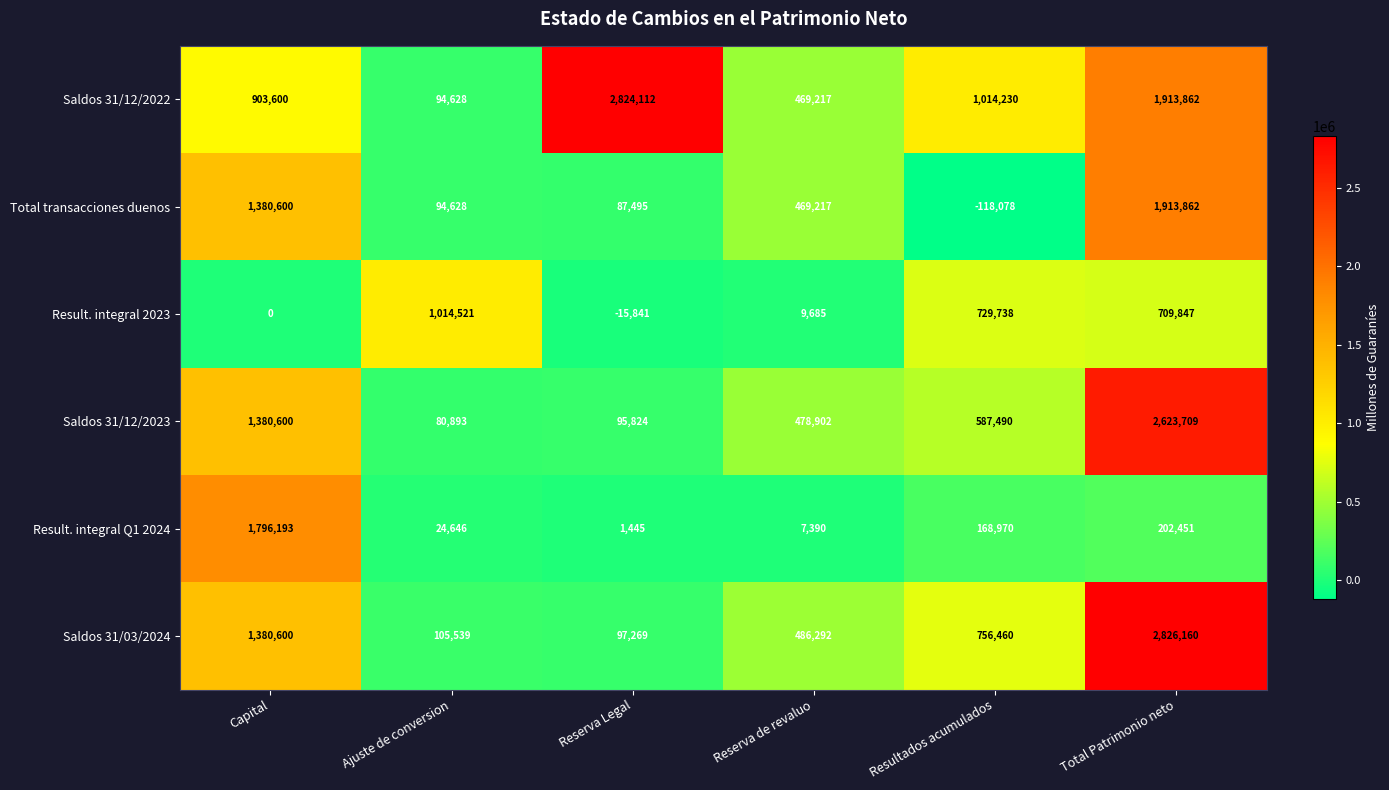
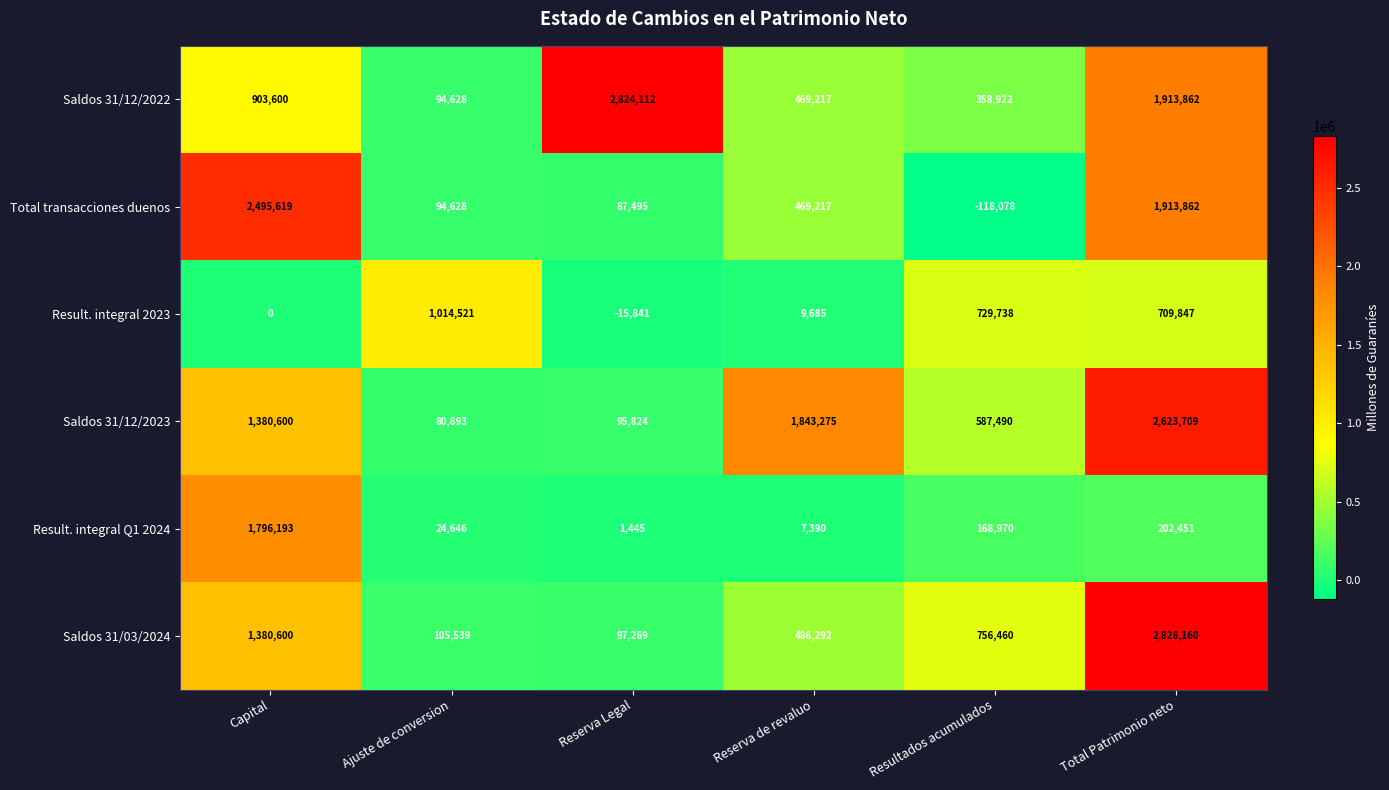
  {
    "Saldos 31/12/2022": {
      "Capital": "903,600",
      "Ajuste de conversion": "94,628",
      "Reserva Legal": "2,824,112",
      "Reserva de revaluo": "469,217",
-     "Resultados acumulados": "1,014,230",
+     "Resultados acumulados": "358,922",
      "Total Patrimonio neto": "1,913,862"
    },
    "Total transacciones duenos": {
-     "Capital": "1,380,600",
+     "Capital": "2,495,619",
      "Ajuste de conversion": "94,628",
      "Reserva Legal": "87,495",
      "Reserva de revaluo": "469,217",
      "Resultados acumulados": "-118,078",
      "Total Patrimonio neto": "1,913,862"
    },
    "Result. integral 2023": {
      "Capital": "0",
      "Ajuste de conversion": "1,014,521",
      "Reserva Legal": "-15,841",
      "Reserva de revaluo": "9,685",
      "Resultados acumulados": "729,738",
      "Total Patrimonio neto": "709,847"
    },
    "Saldos 31/12/2023": {
      "Capital": "1,380,600",
      "Ajuste de conversion": "80,893",
      "Reserva Legal": "95,824",
-     "Reserva de revaluo": "478,902",
+     "Reserva de revaluo": "1,843,275",
      "Resultados acumulados": "587,490",
      "Total Patrimonio neto": "2,623,709"
    },
    "Result. integral Q1 2024": {
      "Capital": "1,796,193",
      "Ajuste de conversion": "24,646",
      "Reserva Legal": "1,445",
      "Reserva de revaluo": "7,390",
      "Resultados acumulados": "168,970",
      "Total Patrimonio neto": "202,451"
    },
    "Saldos 31/03/2024": {
      "Capital": "1,380,600",
      "Ajuste de conversion": "105,539",
      "Reserva Legal": "97,269",
      "Reserva de revaluo": "486,292",
      "Resultados acumulados": "756,460",
      "Total Patrimonio neto": "2,826,160"
    }
  }
